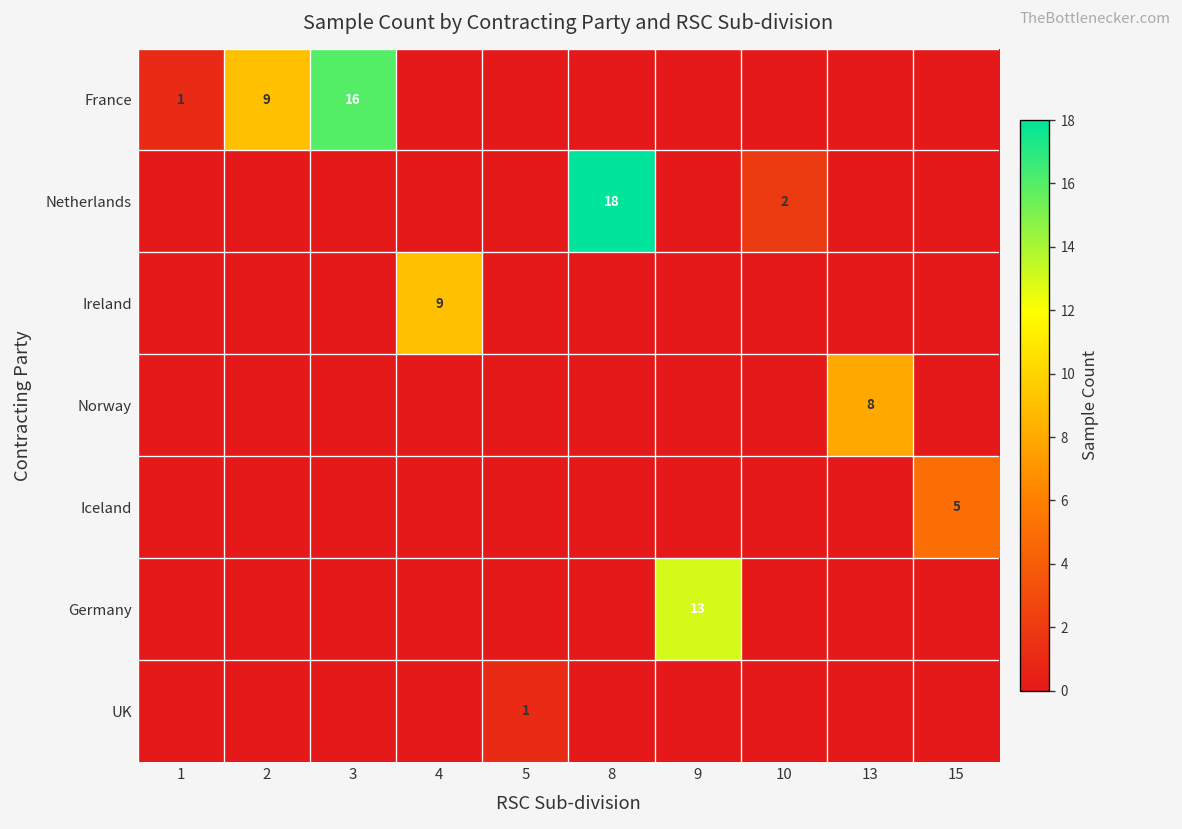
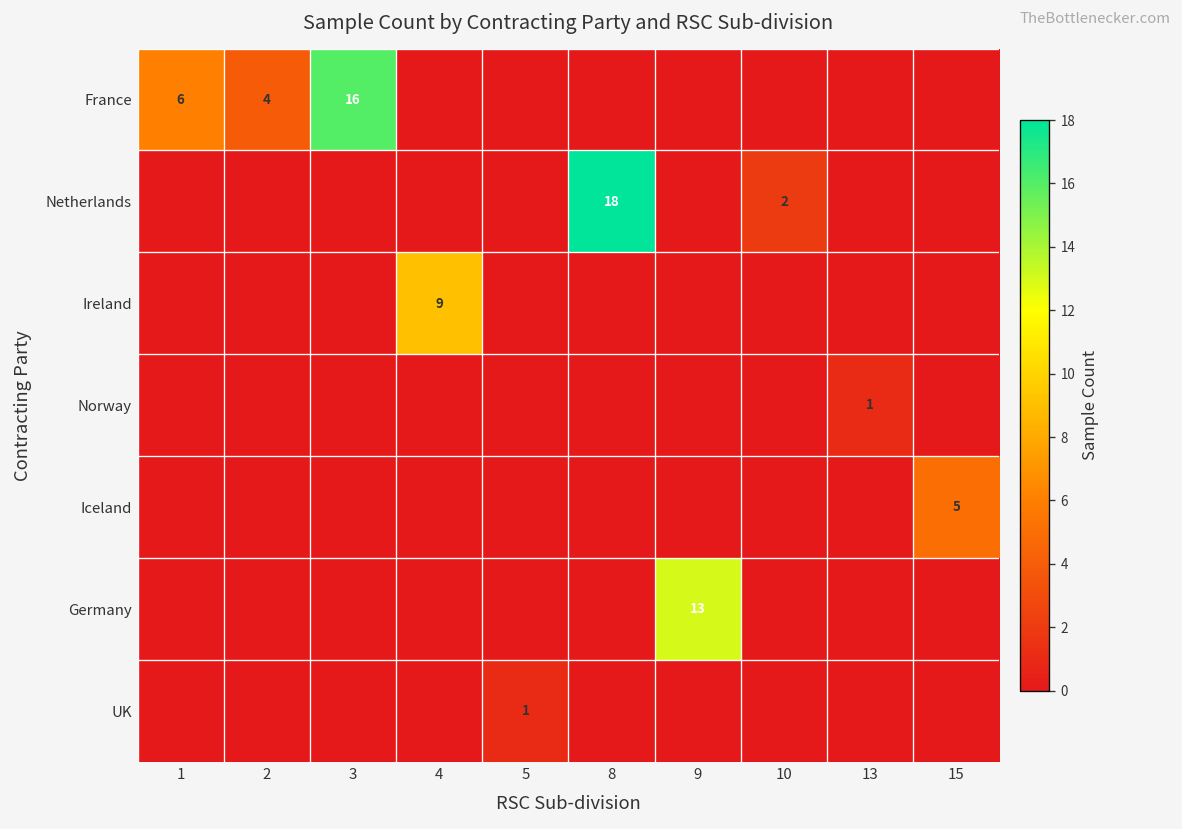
  {
    "France": {
-     "1": 1,
-     "2": 9,
+     "1": 6,
+     "2": 4,
      "3": 16
    },
    "Netherlands": {
      "8": 18,
      "10": 2
    },
    "Ireland": {
      "4": 9
    },
    "Norway": {
-     "13": 8
+     "13": 1
    },
    "Iceland": {
      "15": 5
    },
    "Germany": {
      "9": 13
    },
    "UK": {
      "5": 1
    }
  }
